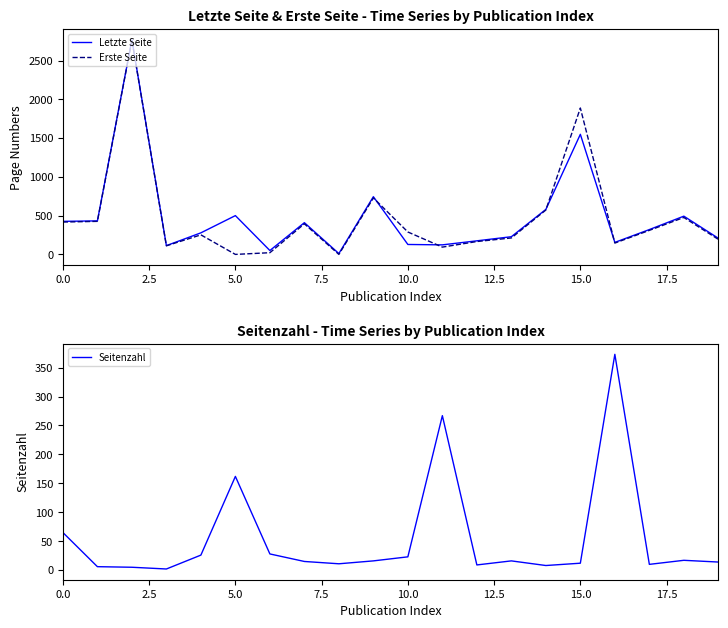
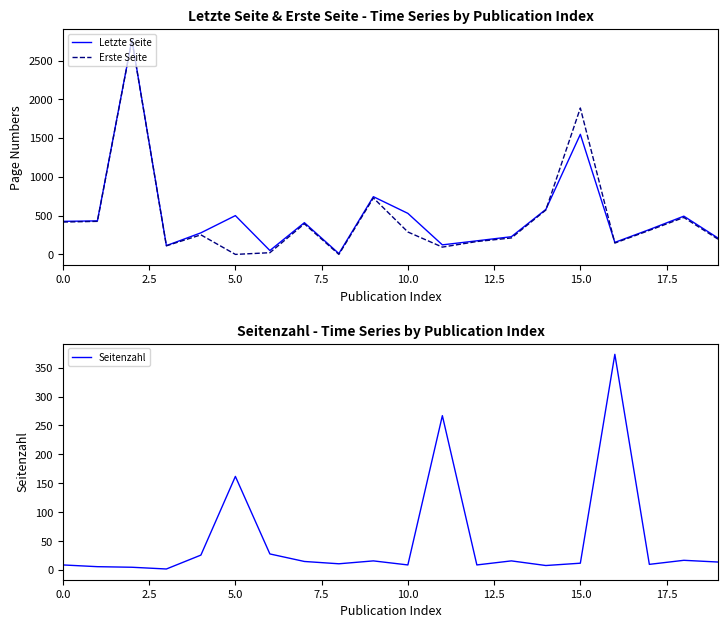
  {
    "Letzte Seite & Erste Seite - Time Series by Publication Index": {
      "Letzte Seite": {
        "5.0": 500,
-       "10.0": 100,
+       "10.0": 500,
        "15.0": 1500
      },
      "Erste Seite": {
        "5.0": 0,
        "10.0": 300,
        "15.0": 1900
      }
    },
    "Seitenzahl - Time Series by Publication Index": {
-     "0.0": 70,
+     "0.0": 10,
      "5.0": 160,
-     "10.0": 20,
+     "10.0": 10,
      "15.0": 10
    }
  }
